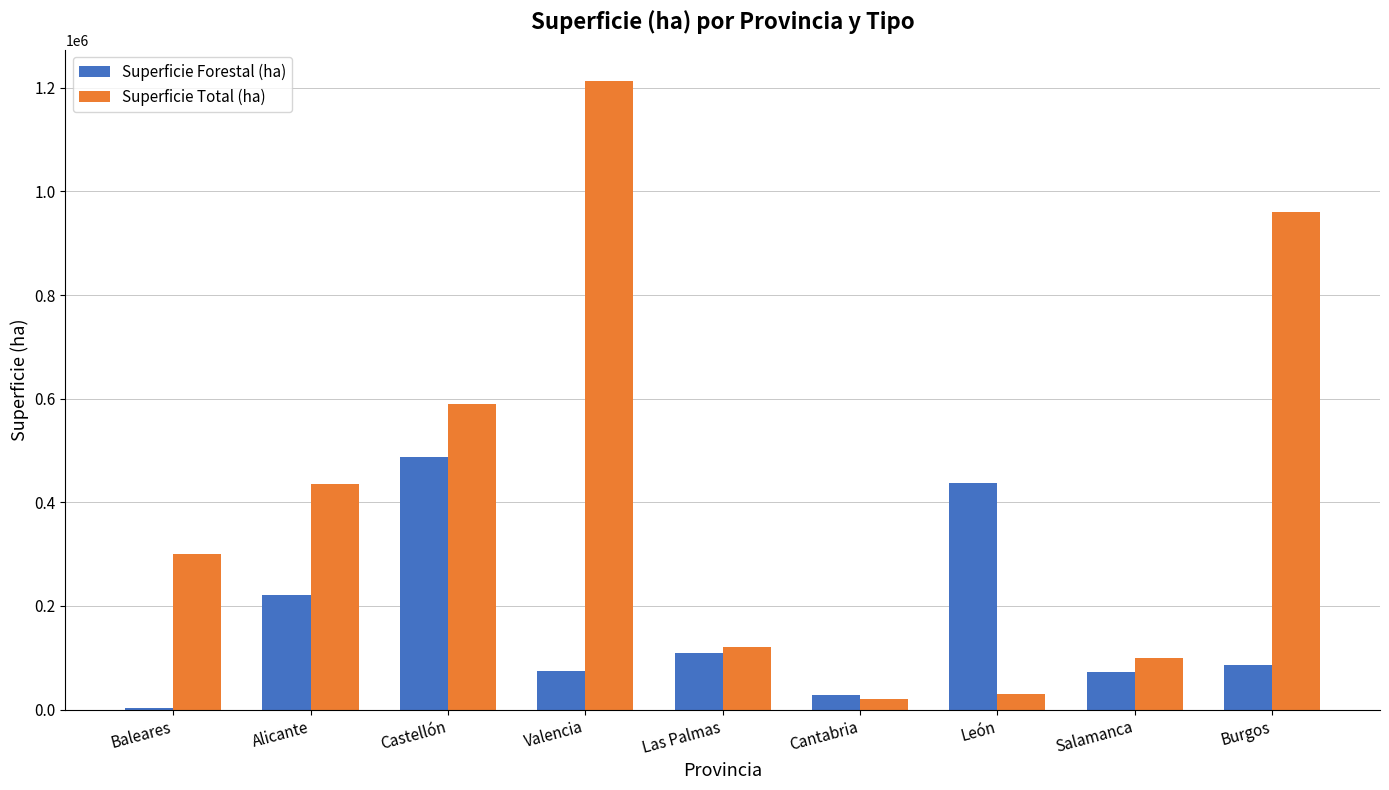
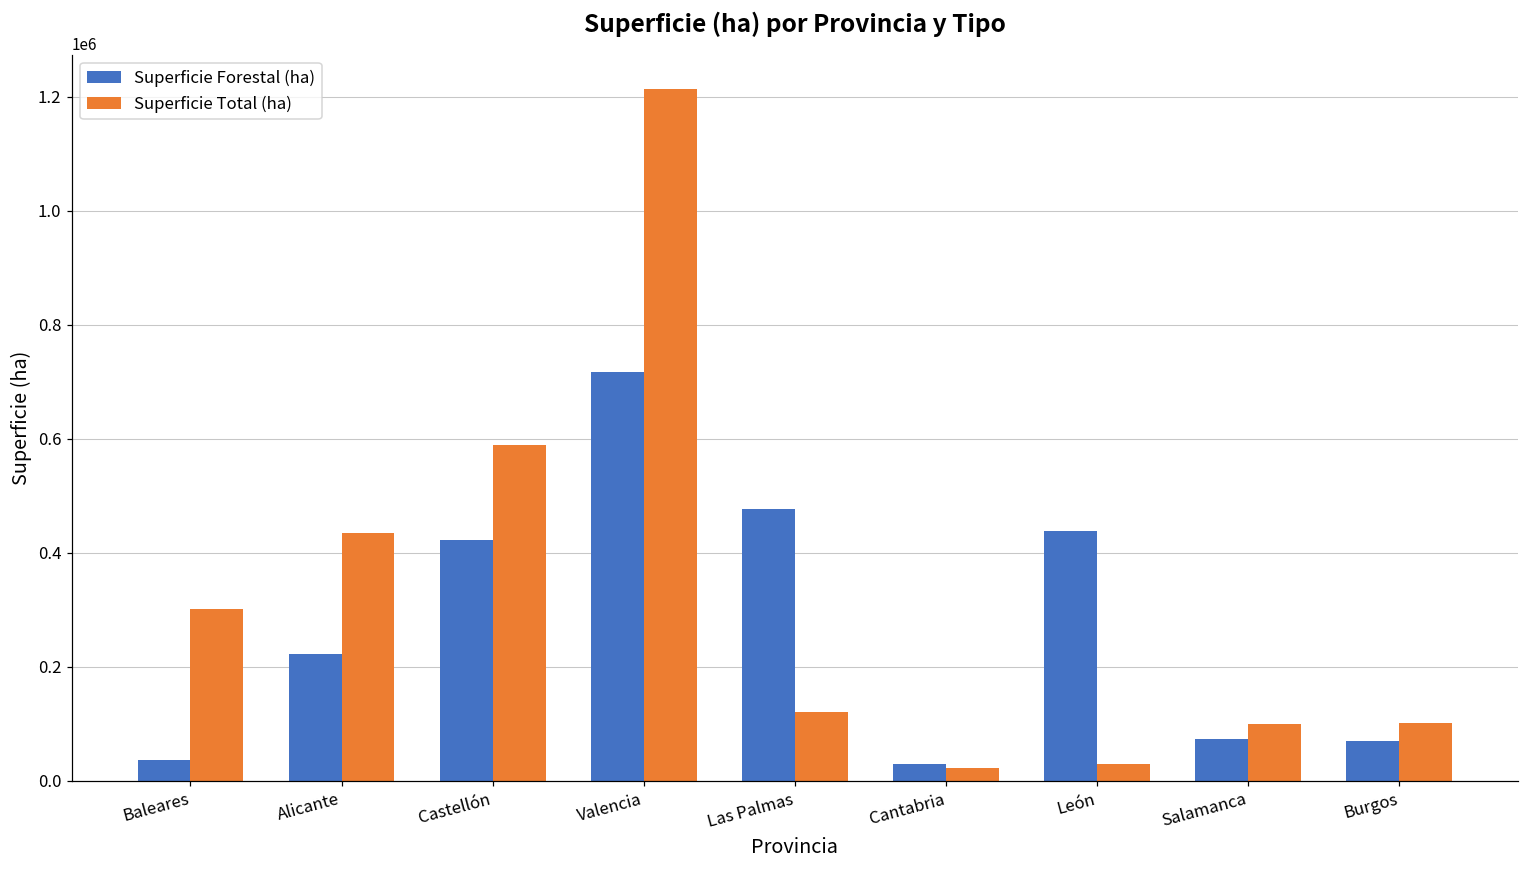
  {
    "Superficie Forestal (ha)": {
-     "Baleares": 0,
+     "Baleares": 40000,
      "Alicante": 220000,
-     "Castellón": 490000,
-     "Valencia": 70000,
-     "Las Palmas": 110000,
+     "Castellón": 420000,
+     "Valencia": 720000,
+     "Las Palmas": 480000,
      "Cantabria": 30000,
      "León": 440000,
      "Salamanca": 70000,
-     "Burgos": 90000
+     "Burgos": 70000
    },
    "Superficie Total (ha)": {
      "Baleares": 300000,
      "Alicante": 440000,
      "Castellón": 590000,
      "Valencia": 1210000,
      "Las Palmas": 120000,
      "Cantabria": 20000,
      "León": 30000,
      "Salamanca": 100000,
-     "Burgos": 960000
+     "Burgos": 100000
    }
  }
